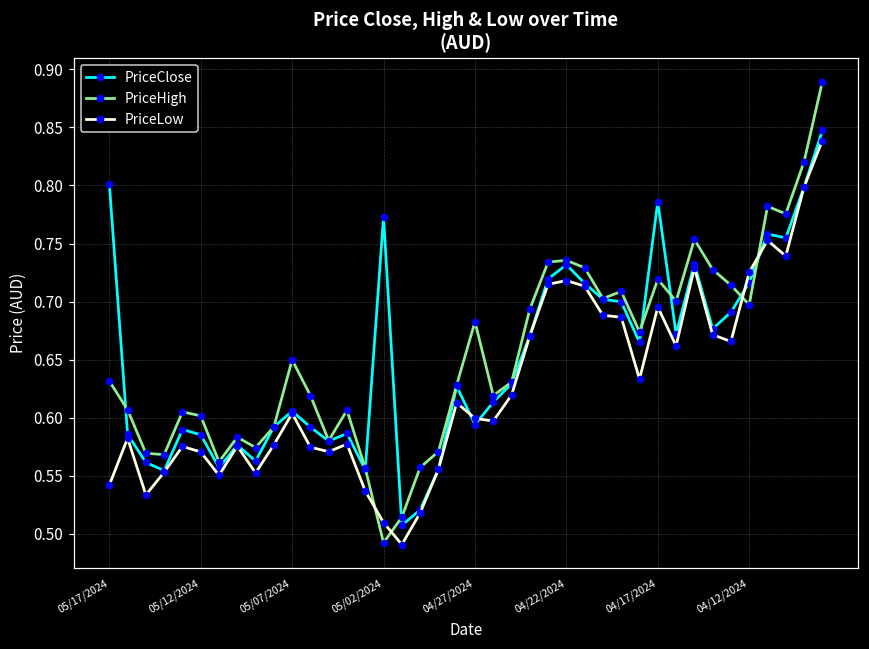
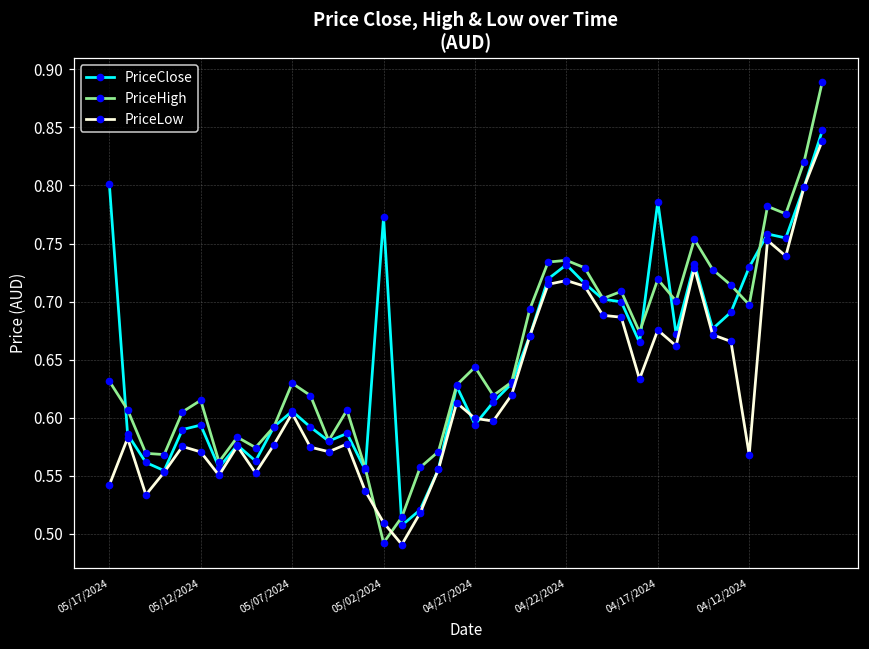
  {
    "PriceClose": {
      "05/17/2024": 0.802,
-     "05/12/2024": 0.585,
+     "05/12/2024": 0.594,
      "05/02/2024": 0.773,
      "04/27/2024": 0.594,
      "04/22/2024": 0.732,
      "04/17/2024": 0.786,
-     "04/12/2024": 0.716
+     "04/12/2024": 0.730
    },
    "PriceHigh": {
      "05/17/2024": 0.631,
-     "05/12/2024": 0.602,
-     "05/07/2024": 0.650,
+     "05/12/2024": 0.615,
+     "05/07/2024": 0.630,
      "05/02/2024": 0.492,
-     "04/27/2024": 0.683,
+     "04/27/2024": 0.644,
      "04/22/2024": 0.736,
      "04/17/2024": 0.719,
      "04/12/2024": 0.697
    },
    "PriceLow": {
      "05/17/2024": 0.542,
      "05/12/2024": 0.570,
      "05/02/2024": 0.510,
      "04/27/2024": 0.599,
      "04/22/2024": 0.718,
-     "04/17/2024": 0.695,
-     "04/12/2024": 0.725
+     "04/17/2024": 0.675,
+     "04/12/2024": 0.568
    }
  }
